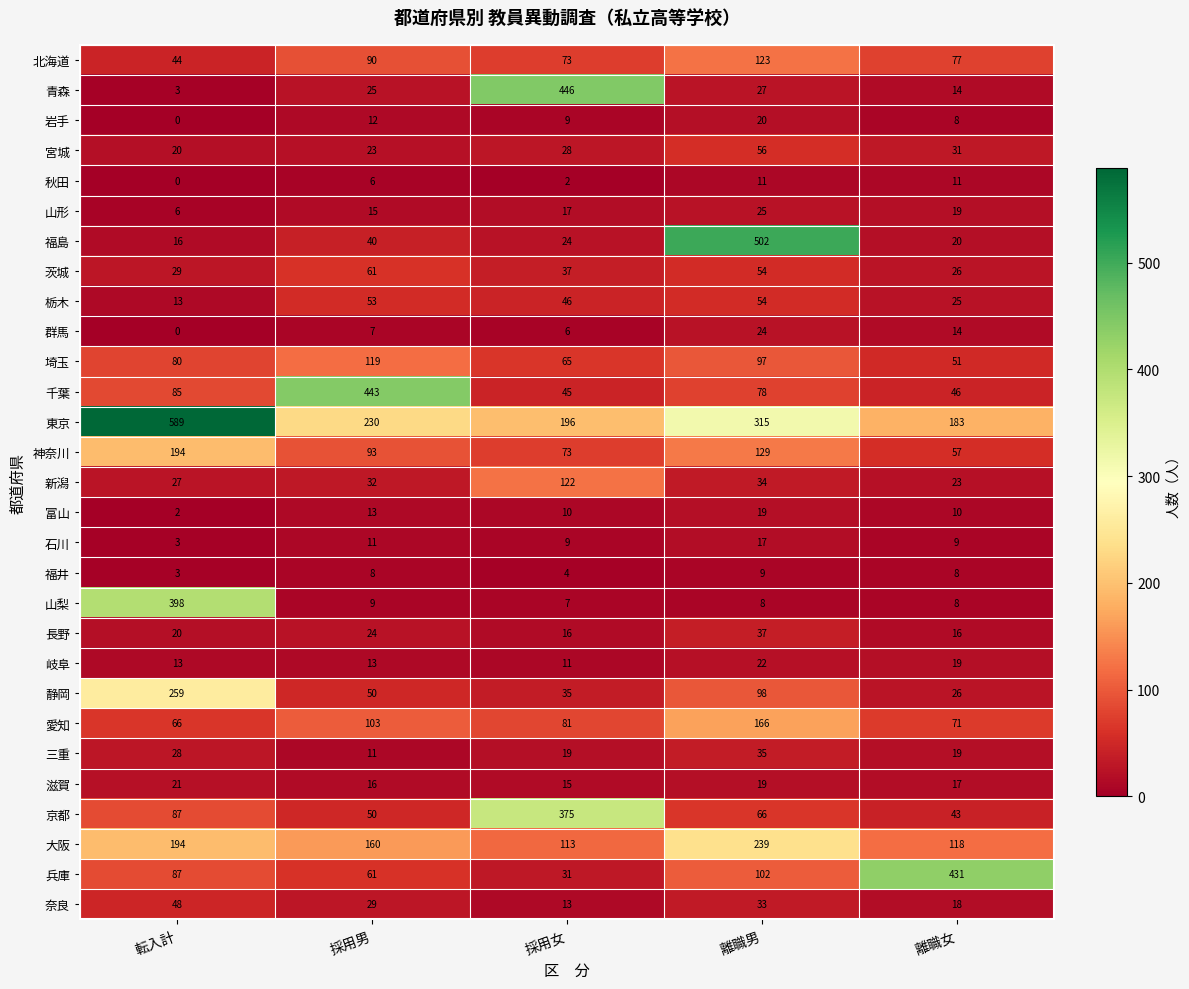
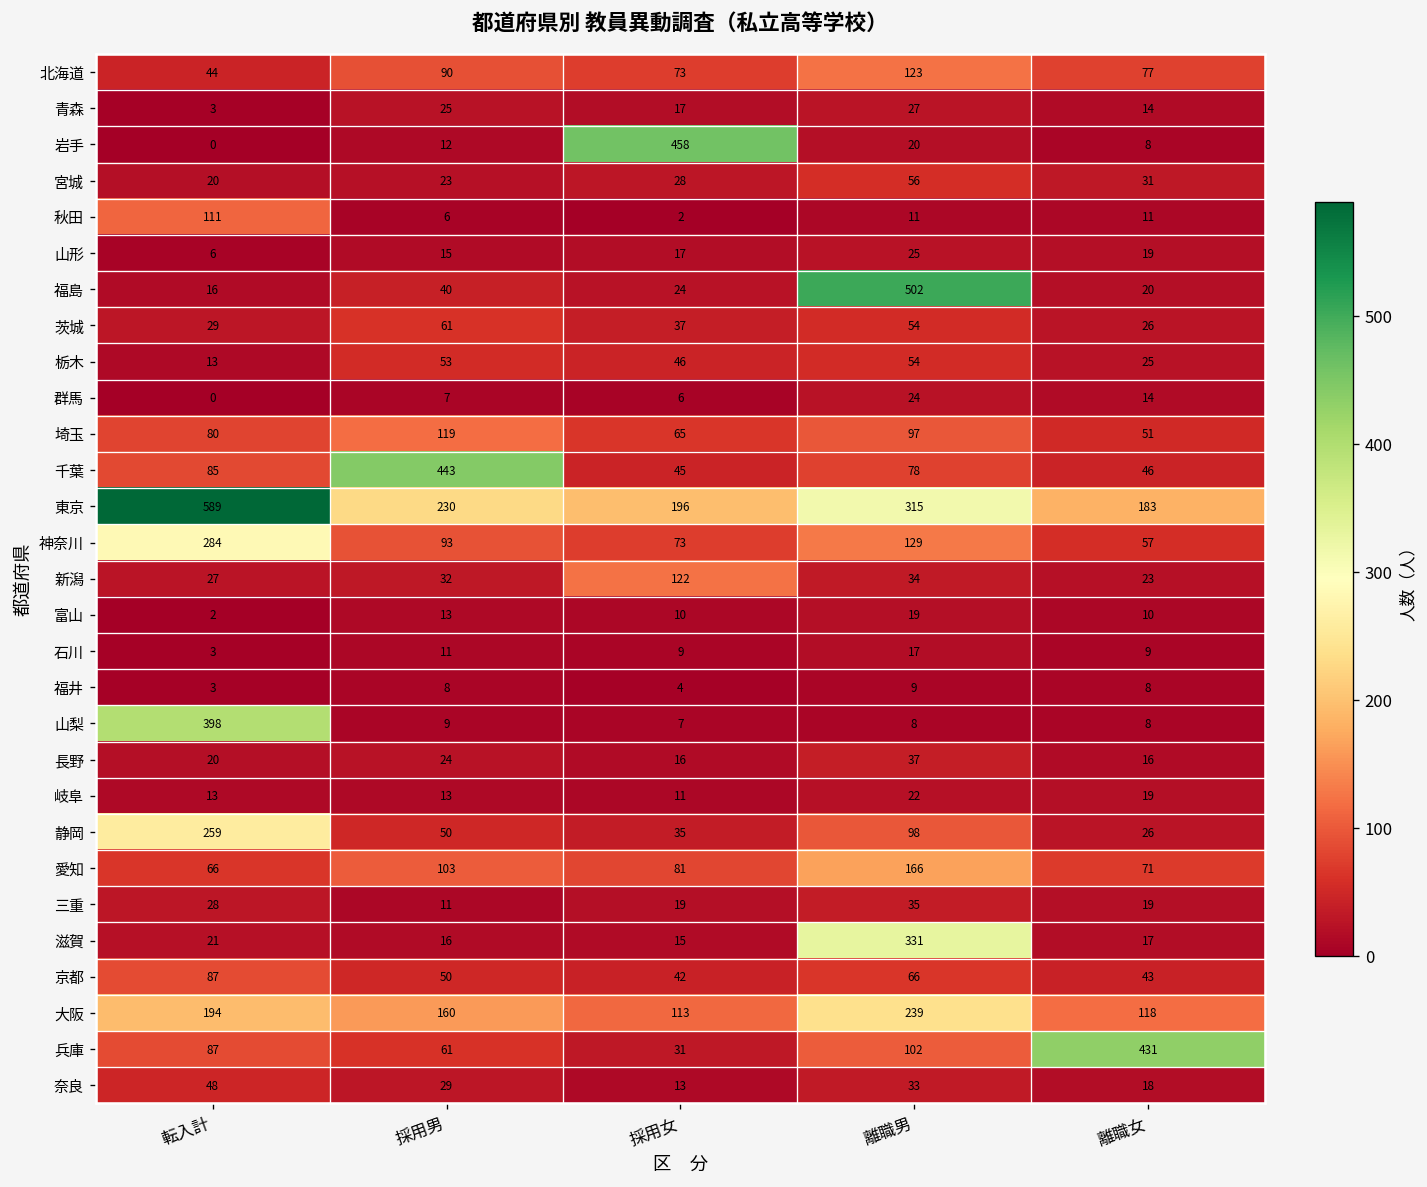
  {
    "北海道": {
      "転入計": 44,
      "採用男": 90,
      "採用女": 73,
      "離職男": 123,
      "離職女": 77
    },
    "青森": {
      "転入計": 3,
      "採用男": 25,
-     "採用女": 446,
+     "採用女": 17,
      "離職男": 27,
      "離職女": 14
    },
    "岩手": {
      "転入計": 0,
      "採用男": 12,
-     "採用女": 9,
+     "採用女": 458,
      "離職男": 20,
      "離職女": 8
    },
    "宮城": {
      "転入計": 20,
      "採用男": 23,
      "採用女": 28,
      "離職男": 56,
      "離職女": 31
    },
    "秋田": {
-     "転入計": 0,
+     "転入計": 111,
      "採用男": 6,
      "採用女": 2,
      "離職男": 11,
      "離職女": 11
    },
    "山形": {
      "転入計": 6,
      "採用男": 15,
      "採用女": 17,
      "離職男": 25,
      "離職女": 19
    },
    "福島": {
      "転入計": 16,
      "採用男": 40,
      "採用女": 24,
      "離職男": 502,
      "離職女": 20
    },
    "茨城": {
      "転入計": 29,
      "採用男": 61,
      "採用女": 37,
      "離職男": 54,
      "離職女": 26
    },
    "栃木": {
      "転入計": 13,
      "採用男": 53,
      "採用女": 46,
      "離職男": 54,
      "離職女": 25
    },
    "群馬": {
      "転入計": 0,
      "採用男": 7,
      "採用女": 6,
      "離職男": 24,
      "離職女": 14
    },
    "埼玉": {
      "転入計": 80,
      "採用男": 119,
      "採用女": 65,
      "離職男": 97,
      "離職女": 51
    },
    "千葉": {
      "転入計": 85,
      "採用男": 443,
      "採用女": 45,
      "離職男": 78,
      "離職女": 46
    },
    "東京": {
      "転入計": 589,
      "採用男": 230,
      "採用女": 196,
      "離職男": 315,
      "離職女": 183
    },
    "神奈川": {
-     "転入計": 194,
+     "転入計": 284,
      "採用男": 93,
      "採用女": 73,
      "離職男": 129,
      "離職女": 57
    },
    "新潟": {
      "転入計": 27,
      "採用男": 32,
      "採用女": 122,
      "離職男": 34,
      "離職女": 23
    },
    "富山": {
      "転入計": 2,
      "採用男": 13,
      "採用女": 10,
      "離職男": 19,
      "離職女": 10
    },
    "石川": {
      "転入計": 3,
      "採用男": 11,
      "採用女": 9,
      "離職男": 17,
      "離職女": 9
    },
    "福井": {
      "転入計": 3,
      "採用男": 8,
      "採用女": 4,
      "離職男": 9,
      "離職女": 8
    },
    "山梨": {
      "転入計": 398,
      "採用男": 9,
      "採用女": 7,
      "離職男": 8,
      "離職女": 8
    },
    "長野": {
      "転入計": 20,
      "採用男": 24,
      "採用女": 16,
      "離職男": 37,
      "離職女": 16
    },
    "岐阜": {
      "転入計": 13,
      "採用男": 13,
      "採用女": 11,
      "離職男": 22,
      "離職女": 19
    },
    "静岡": {
      "転入計": 259,
      "採用男": 50,
      "採用女": 35,
      "離職男": 98,
      "離職女": 26
    },
    "愛知": {
      "転入計": 66,
      "採用男": 103,
      "採用女": 81,
      "離職男": 166,
      "離職女": 71
    },
    "三重": {
      "転入計": 28,
      "採用男": 11,
      "採用女": 19,
      "離職男": 35,
      "離職女": 19
    },
    "滋賀": {
      "転入計": 21,
      "採用男": 16,
      "採用女": 15,
-     "離職男": 19,
+     "離職男": 331,
      "離職女": 17
    },
    "京都": {
      "転入計": 87,
      "採用男": 50,
-     "採用女": 375,
+     "採用女": 42,
      "離職男": 66,
      "離職女": 43
    },
    "大阪": {
      "転入計": 194,
      "採用男": 160,
      "採用女": 113,
      "離職男": 239,
      "離職女": 118
    },
    "兵庫": {
      "転入計": 87,
      "採用男": 61,
      "採用女": 31,
      "離職男": 102,
      "離職女": 431
    },
    "奈良": {
      "転入計": 48,
      "採用男": 29,
      "採用女": 13,
      "離職男": 33,
      "離職女": 18
    }
  }
